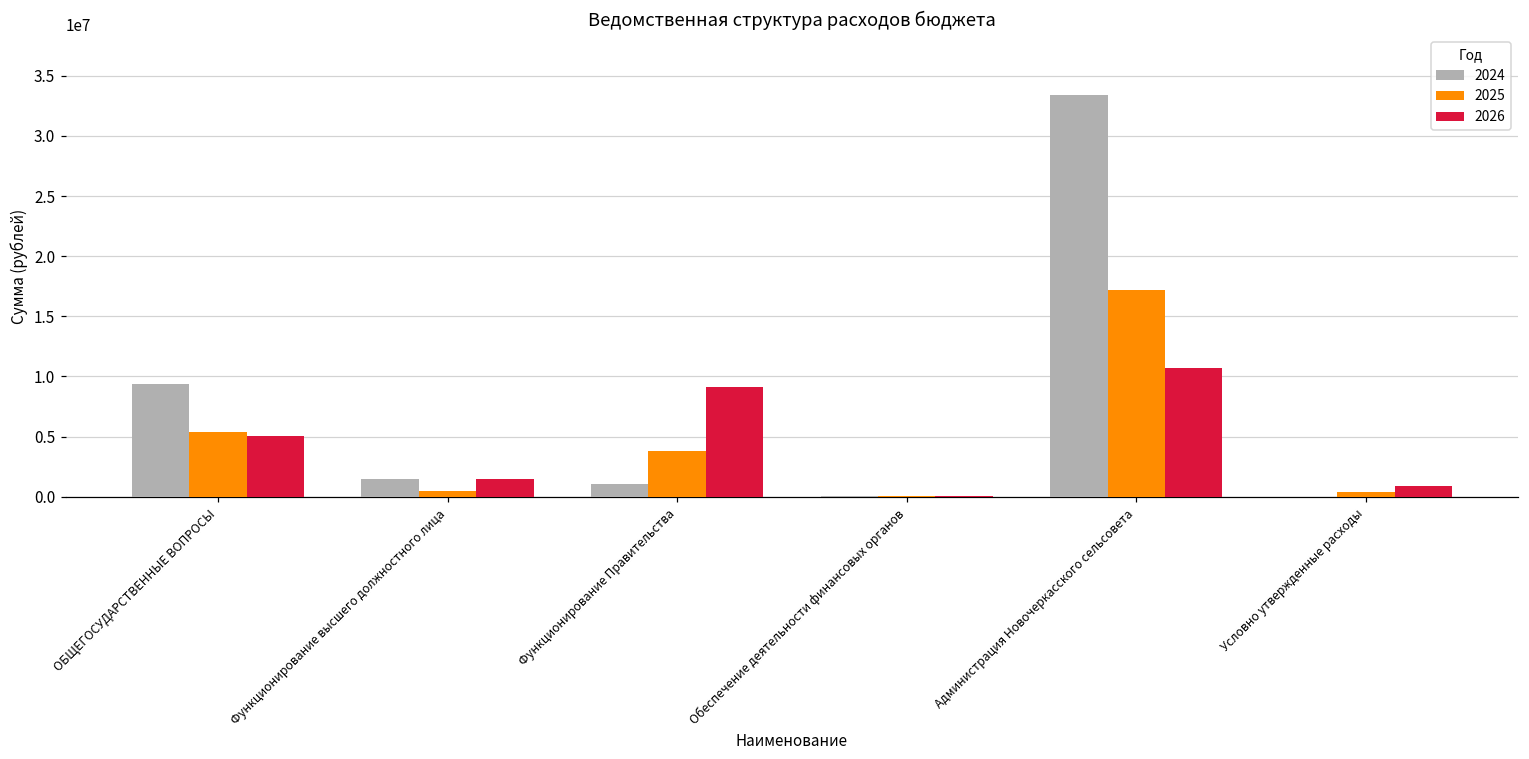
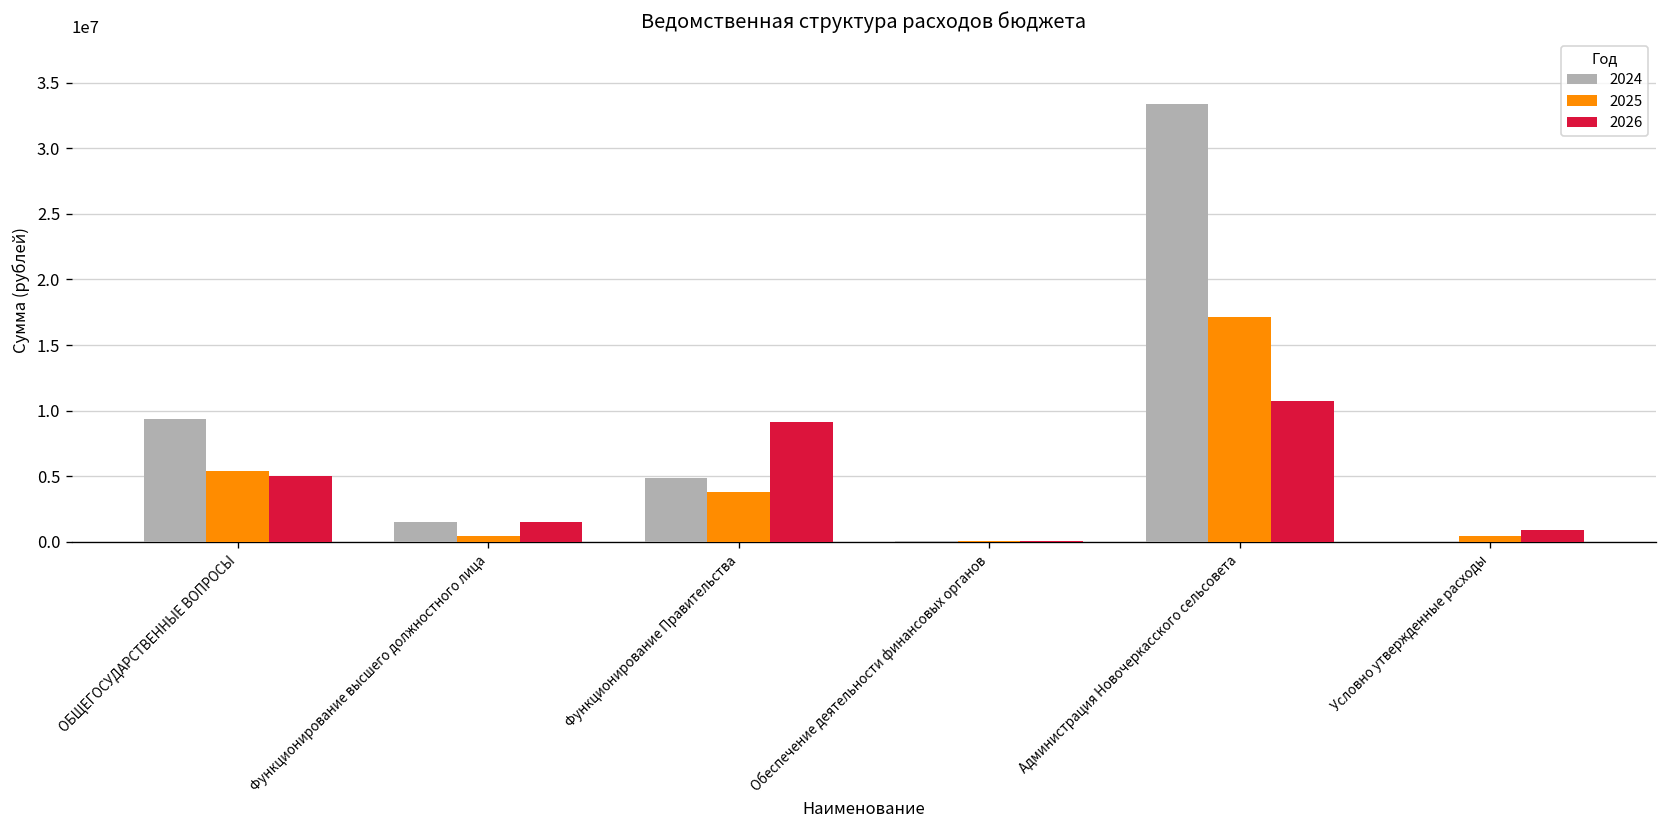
  {
    "2024": {
      "ОБЩЕГОСУДАРСТВЕННЫЕ ВОПРОСЫ": 9400000,
      "Функционирование высшего должностного лица": 1500000,
-     "Функционирование Правительства": 1100000,
+     "Функционирование Правительства": 4900000,
      "Администрация Новочеркасского сельсовета": 33400000,
      "Условно утвержденные расходы": 0
    },
    "2025": {
      "ОБЩЕГОСУДАРСТВЕННЫЕ ВОПРОСЫ": 5400000,
      "Функционирование высшего должностного лица": 500000,
      "Функционирование Правительства": 3800000,
      "Администрация Новочеркасского сельсовета": 17200000,
      "Условно утвержденные расходы": 400000
    },
    "2026": {
      "ОБЩЕГОСУДАРСТВЕННЫЕ ВОПРОСЫ": 5000000,
      "Функционирование высшего должностного лица": 1500000,
      "Функционирование Правительства": 9100000,
      "Администрация Новочеркасского сельсовета": 10700000,
      "Условно утвержденные расходы": 900000
    }
  }
